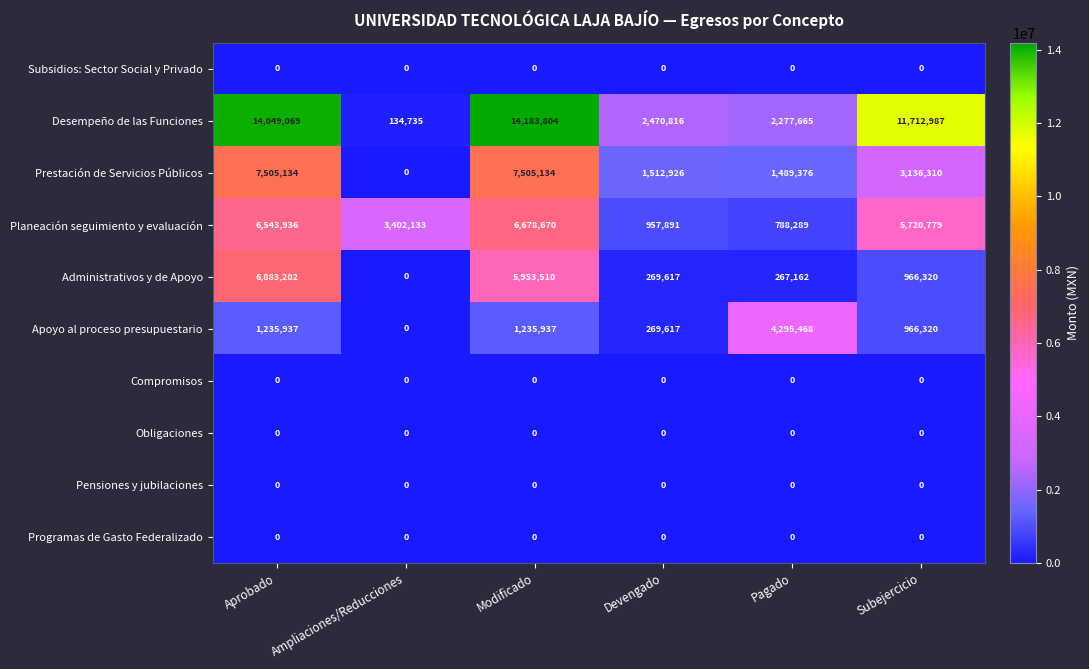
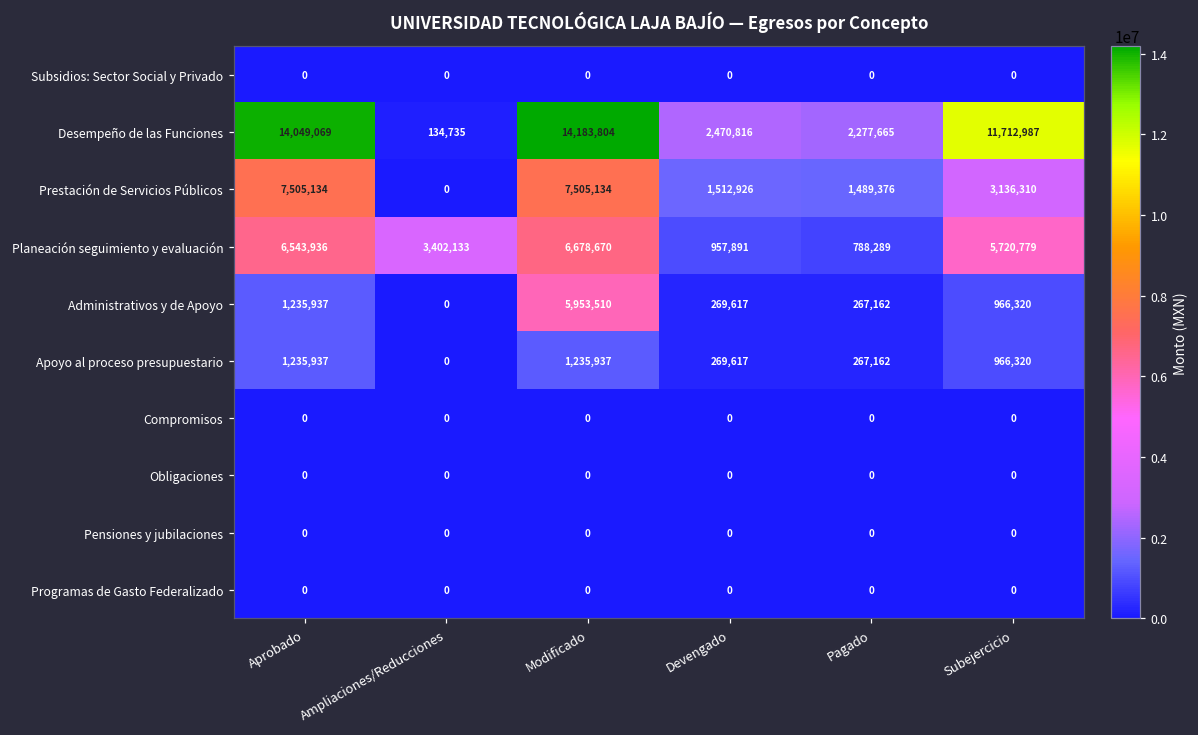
  {
    "Subsidios: Sector Social y Privado": {
      "Aprobado": "0",
      "Ampliaciones/Reducciones": "0",
      "Modificado": "0",
      "Devengado": "0",
      "Pagado": "0",
      "Subejercicio": "0"
    },
    "Desempeño de las Funciones": {
      "Aprobado": "14,049,069",
      "Ampliaciones/Reducciones": "134,735",
      "Modificado": "14,183,804",
      "Devengado": "2,470,816",
      "Pagado": "2,277,665",
      "Subejercicio": "11,712,987"
    },
    "Prestación de Servicios Públicos": {
      "Aprobado": "7,505,134",
      "Ampliaciones/Reducciones": "0",
      "Modificado": "7,505,134",
      "Devengado": "1,512,926",
      "Pagado": "1,489,376",
      "Subejercicio": "3,136,310"
    },
    "Planeación seguimiento y evaluación": {
      "Aprobado": "6,543,936",
      "Ampliaciones/Reducciones": "3,402,133",
      "Modificado": "6,678,670",
      "Devengado": "957,891",
      "Pagado": "788,289",
      "Subejercicio": "5,720,779"
    },
    "Administrativos y de Apoyo": {
-     "Aprobado": "6,883,202",
+     "Aprobado": "1,235,937",
      "Ampliaciones/Reducciones": "0",
      "Modificado": "5,953,510",
      "Devengado": "269,617",
      "Pagado": "267,162",
      "Subejercicio": "966,320"
    },
    "Apoyo al proceso presupuestario": {
      "Aprobado": "1,235,937",
      "Ampliaciones/Reducciones": "0",
      "Modificado": "1,235,937",
      "Devengado": "269,617",
-     "Pagado": "4,295,468",
+     "Pagado": "267,162",
      "Subejercicio": "966,320"
    },
    "Compromisos": {
      "Aprobado": "0",
      "Ampliaciones/Reducciones": "0",
      "Modificado": "0",
      "Devengado": "0",
      "Pagado": "0",
      "Subejercicio": "0"
    },
    "Obligaciones": {
      "Aprobado": "0",
      "Ampliaciones/Reducciones": "0",
      "Modificado": "0",
      "Devengado": "0",
      "Pagado": "0",
      "Subejercicio": "0"
    },
    "Pensiones y jubilaciones": {
      "Aprobado": "0",
      "Ampliaciones/Reducciones": "0",
      "Modificado": "0",
      "Devengado": "0",
      "Pagado": "0",
      "Subejercicio": "0"
    },
    "Programas de Gasto Federalizado": {
      "Aprobado": "0",
      "Ampliaciones/Reducciones": "0",
      "Modificado": "0",
      "Devengado": "0",
      "Pagado": "0",
      "Subejercicio": "0"
    }
  }
